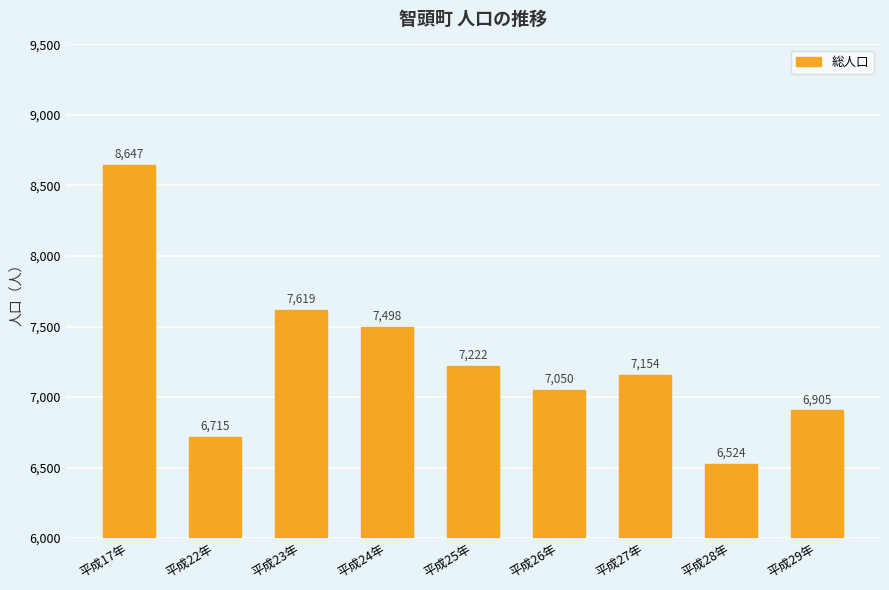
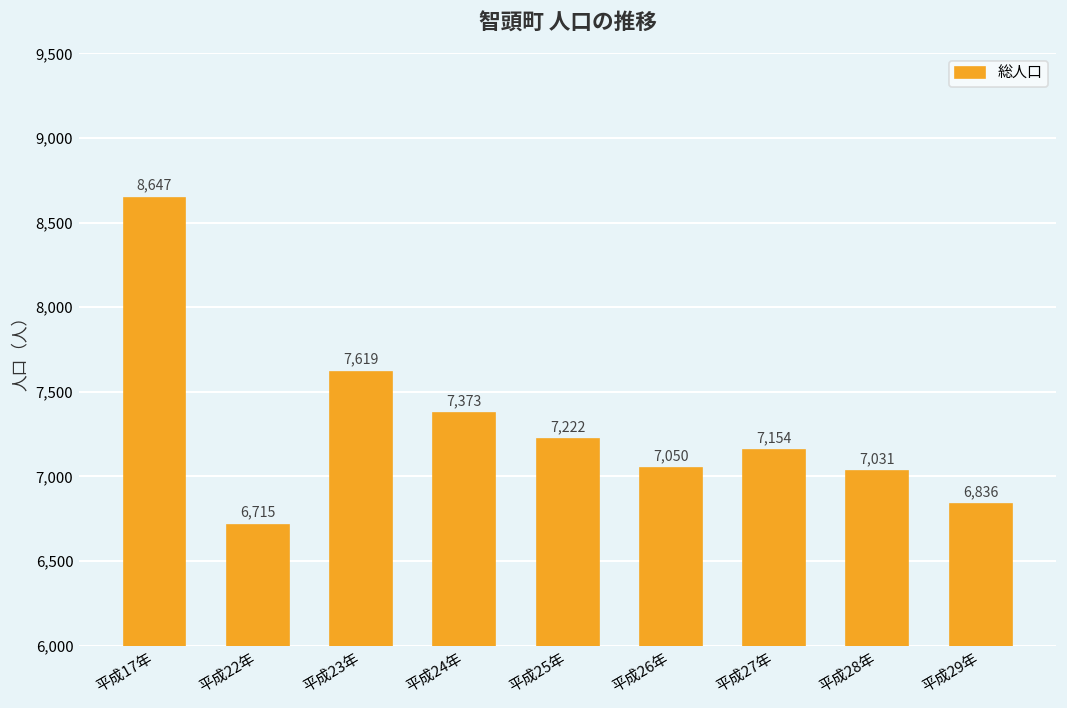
  {
    "平成17年": "8,647",
    "平成22年": "6,715",
    "平成23年": "7,619",
-   "平成24年": "7,498",
+   "平成24年": "7,373",
    "平成25年": "7,222",
    "平成26年": "7,050",
    "平成27年": "7,154",
-   "平成28年": "6,524",
-   "平成29年": "6,905"
+   "平成28年": "7,031",
+   "平成29年": "6,836"
  }
